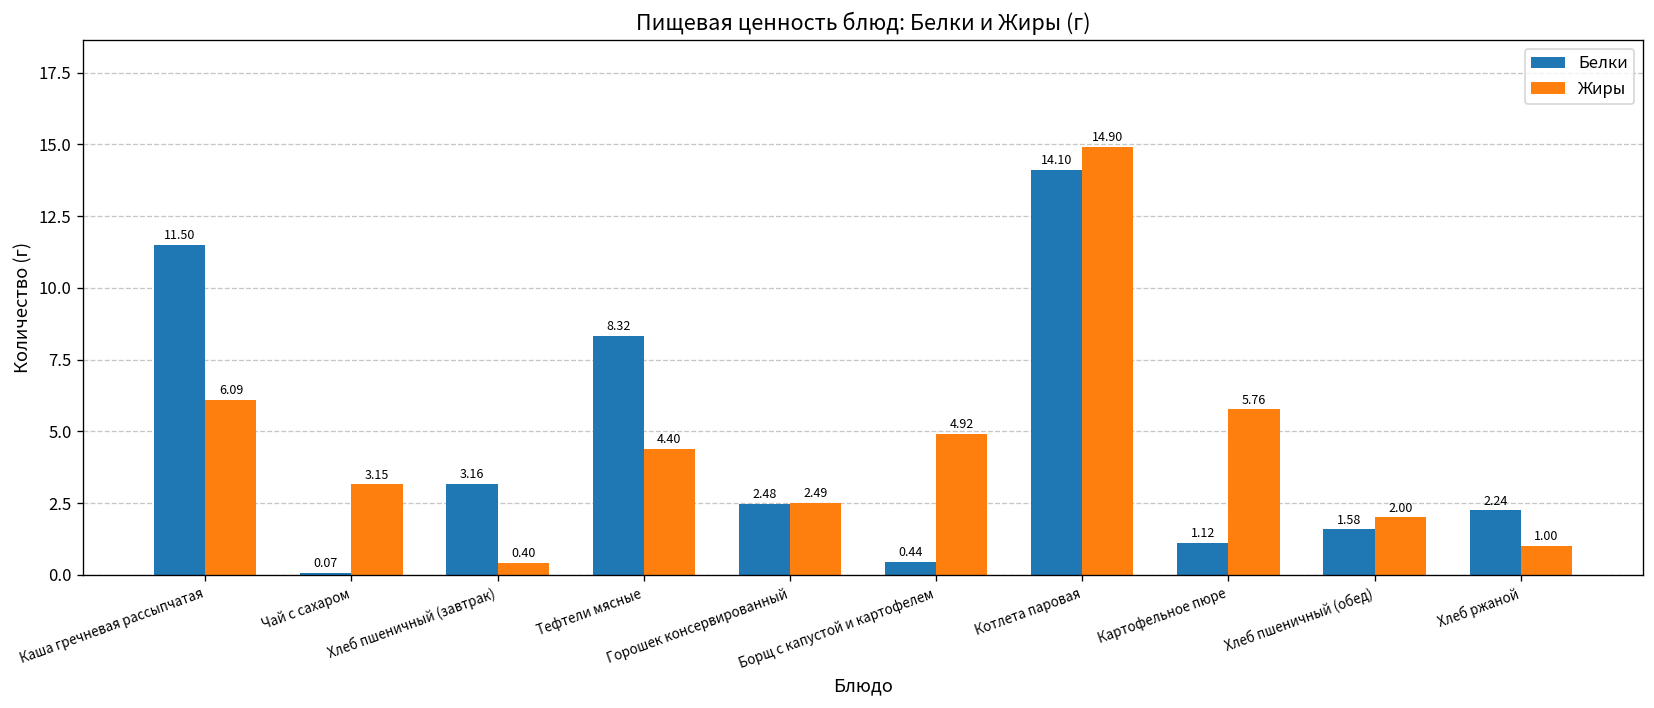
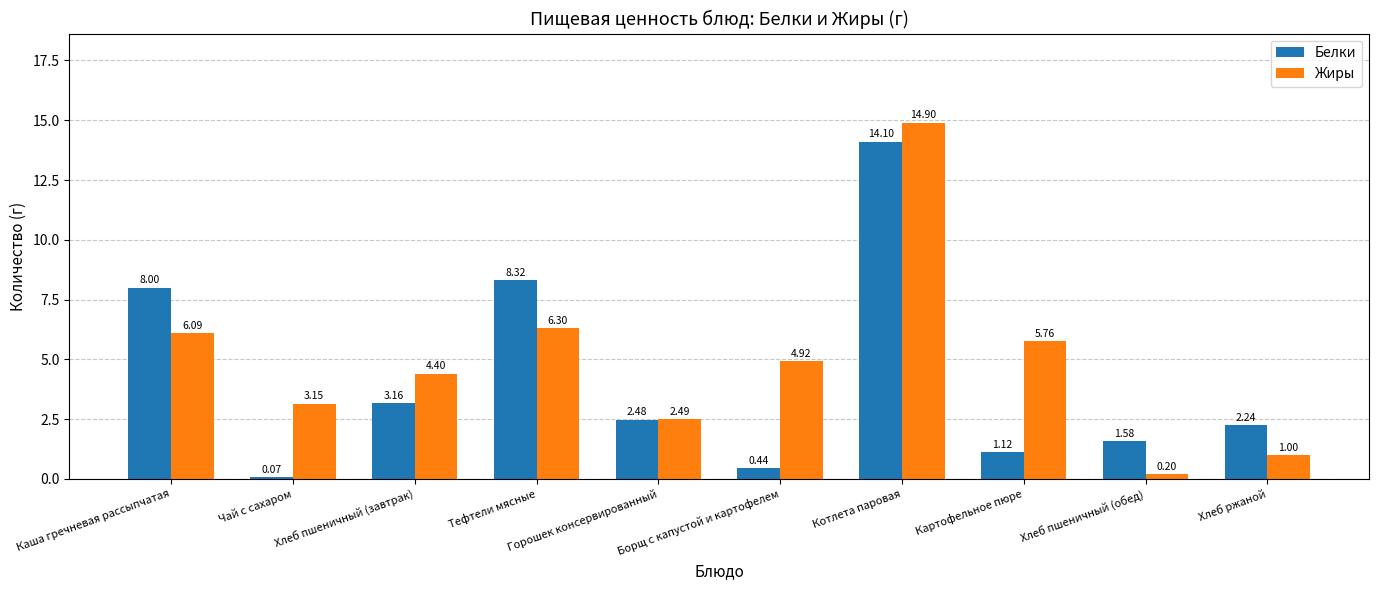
  {
    "Белки": {
-     "Каша гречневая рассыпчатая": 11.50,
+     "Каша гречневая рассыпчатая": 8.00,
      "Чай с сахаром": 0.07,
      "Хлеб пшеничный (завтрак)": 3.16,
      "Тефтели мясные": 8.32,
      "Горошек консервированный": 2.48,
      "Борщ с капустой и картофелем": 0.44,
      "Котлета паровая": 14.10,
      "Картофельное пюре": 1.12,
      "Хлеб пшеничный (обед)": 1.58,
      "Хлеб ржаной": 2.24
    },
    "Жиры": {
      "Каша гречневая рассыпчатая": 6.09,
      "Чай с сахаром": 3.15,
-     "Хлеб пшеничный (завтрак)": 0.40,
-     "Тефтели мясные": 4.40,
+     "Хлеб пшеничный (завтрак)": 4.40,
+     "Тефтели мясные": 6.30,
      "Горошек консервированный": 2.49,
      "Борщ с капустой и картофелем": 4.92,
      "Котлета паровая": 14.90,
      "Картофельное пюре": 5.76,
-     "Хлеб пшеничный (обед)": 2.00,
+     "Хлеб пшеничный (обед)": 0.20,
      "Хлеб ржаной": 1.00
    }
  }
